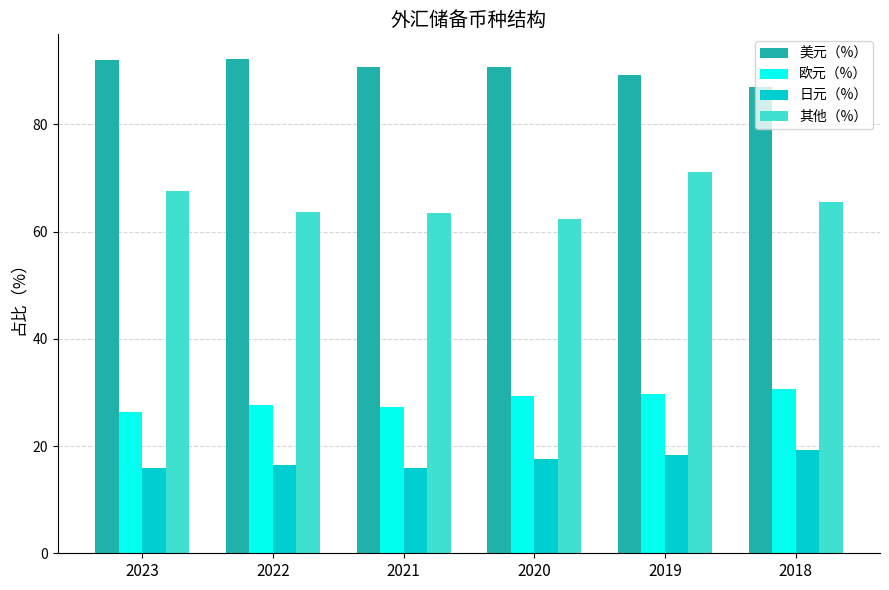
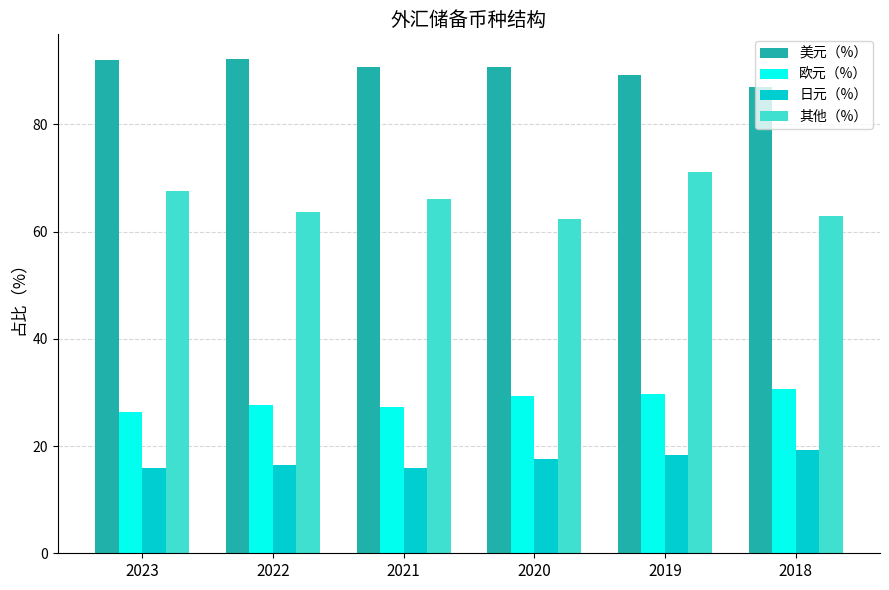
  {
    "其他（%）": {
      "2023": 68,
      "2022": 64,
-     "2021": 64,
+     "2021": 66,
      "2020": 62,
      "2019": 71,
-     "2018": 66
+     "2018": 63
    }
  }
